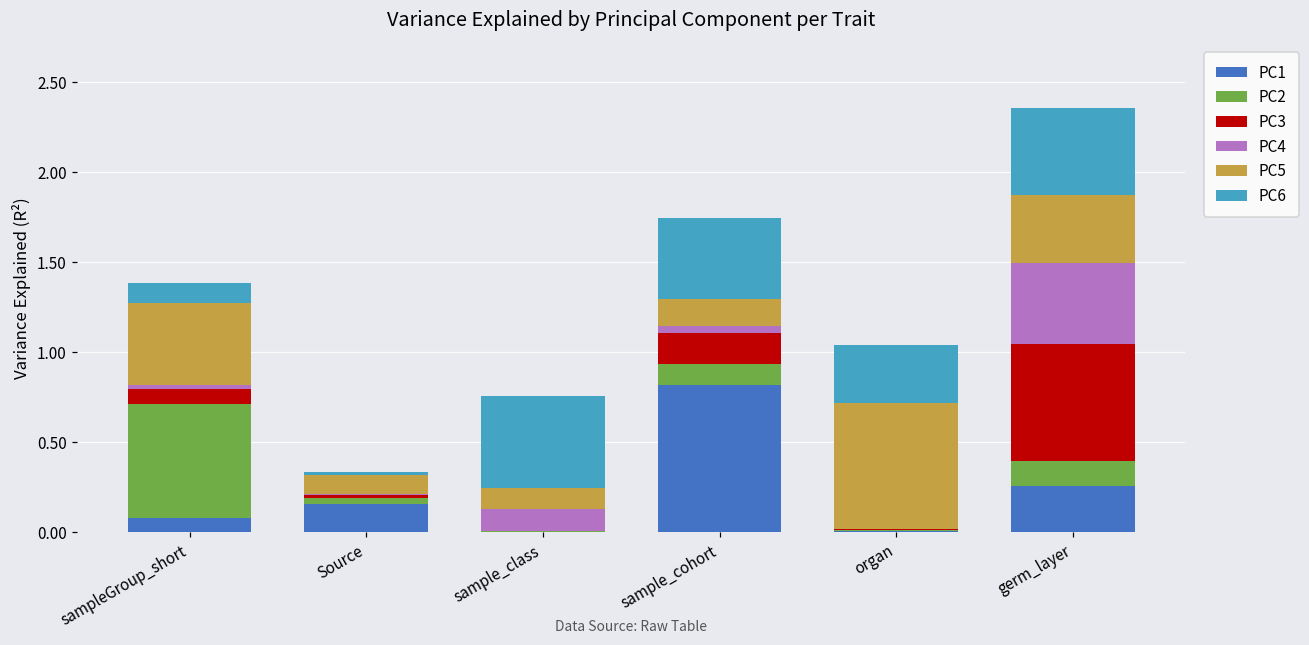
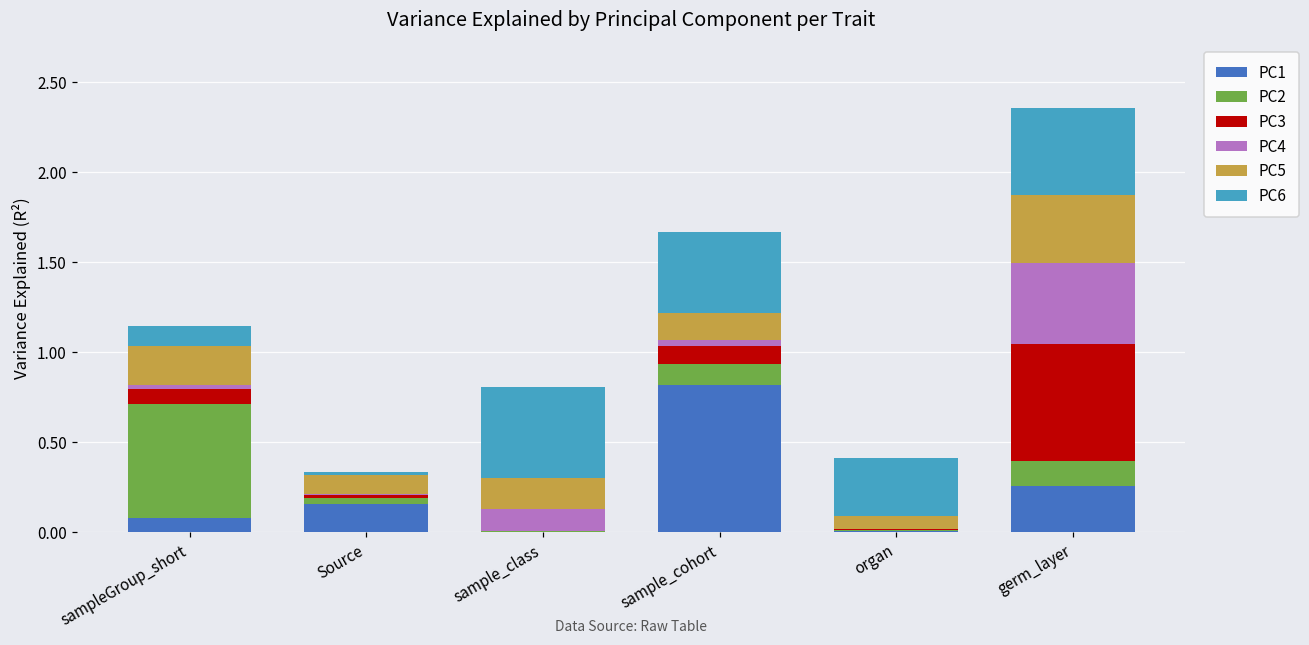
  {
    "PC2": {
      "sampleGroup_short": 0.64,
      "Source": 0.04,
      "sample_cohort": 0.12,
      "germ_layer": 0.14
    },
    "PC3": {
      "sampleGroup_short": 0.08,
      "Source": 0.02,
-     "sample_cohort": 0.17,
+     "sample_cohort": 0.10,
      "germ_layer": 0.65
    },
    "PC4": {
      "sampleGroup_short": 0.03,
      "sample_class": 0.12,
      "sample_cohort": 0.04,
      "germ_layer": 0.45
    },
    "PC5": {
-     "sampleGroup_short": 0.45,
+     "sampleGroup_short": 0.22,
      "Source": 0.11,
-     "sample_class": 0.12,
+     "sample_class": 0.17,
      "sample_cohort": 0.15,
-     "organ": 0.70,
+     "organ": 0.07,
      "germ_layer": 0.38
    }
  }
